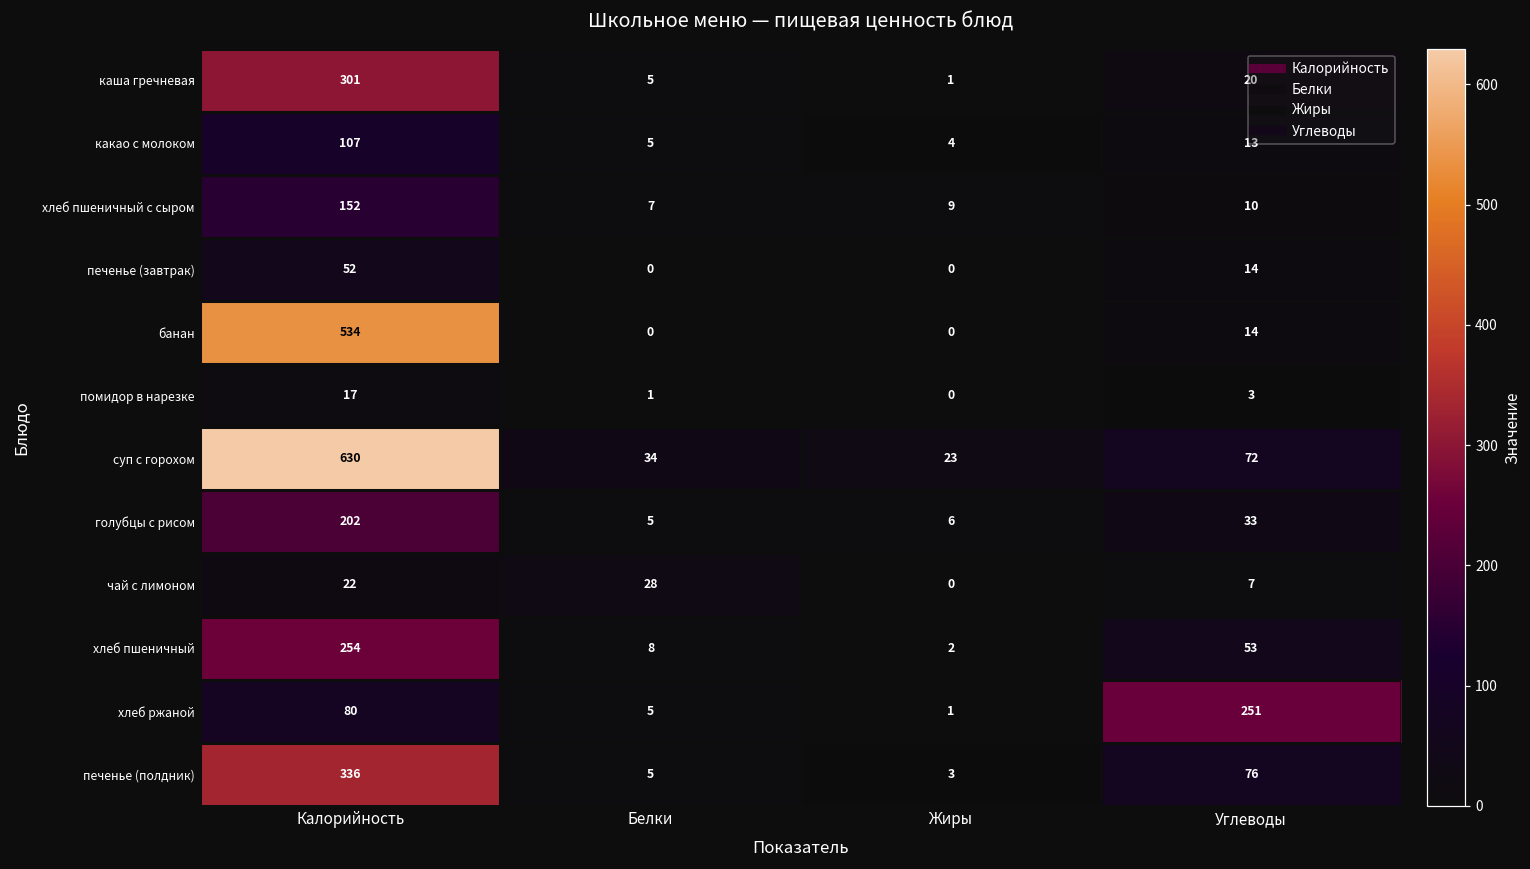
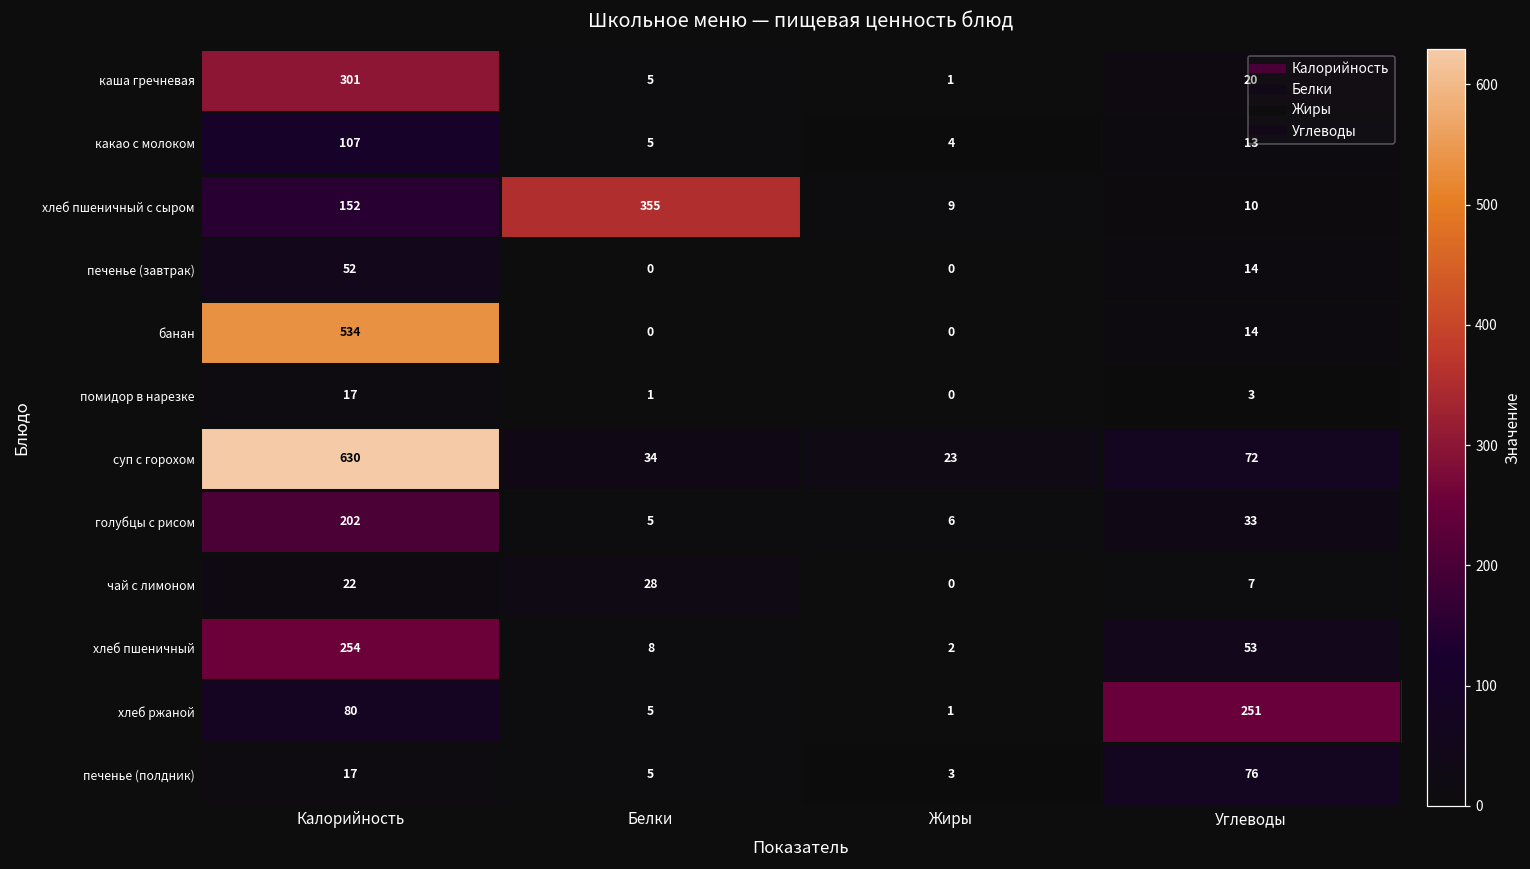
  {
    "каша гречневая": {
      "Калорийность": 301,
      "Белки": 5,
      "Жиры": 1
    },
    "какао с молоком": {
      "Калорийность": 107,
      "Белки": 5,
      "Жиры": 4
    },
    "хлеб пшеничный с сыром": {
      "Калорийность": 152,
-     "Белки": 7,
+     "Белки": 355,
      "Жиры": 9,
      "Углеводы": 10
    },
    "печенье (завтрак)": {
      "Калорийность": 52,
      "Белки": 0,
      "Жиры": 0,
      "Углеводы": 14
    },
    "банан": {
      "Калорийность": 534,
      "Белки": 0,
      "Жиры": 0,
      "Углеводы": 14
    },
    "помидор в нарезке": {
      "Калорийность": 17,
      "Белки": 1,
      "Жиры": 0,
      "Углеводы": 3
    },
    "суп с горохом": {
      "Калорийность": 630,
      "Белки": 34,
      "Жиры": 23,
      "Углеводы": 72
    },
    "голубцы с рисом": {
      "Калорийность": 202,
      "Белки": 5,
      "Жиры": 6,
      "Углеводы": 33
    },
    "чай с лимоном": {
      "Калорийность": 22,
      "Белки": 28,
      "Жиры": 0,
      "Углеводы": 7
    },
    "хлеб пшеничный": {
      "Калорийность": 254,
      "Белки": 8,
      "Жиры": 2,
      "Углеводы": 53
    },
    "хлеб ржаной": {
      "Калорийность": 80,
      "Белки": 5,
      "Жиры": 1,
      "Углеводы": 251
    },
    "печенье (полдник)": {
-     "Калорийность": 336,
+     "Калорийность": 17,
      "Белки": 5,
      "Жиры": 3,
      "Углеводы": 76
    }
  }
